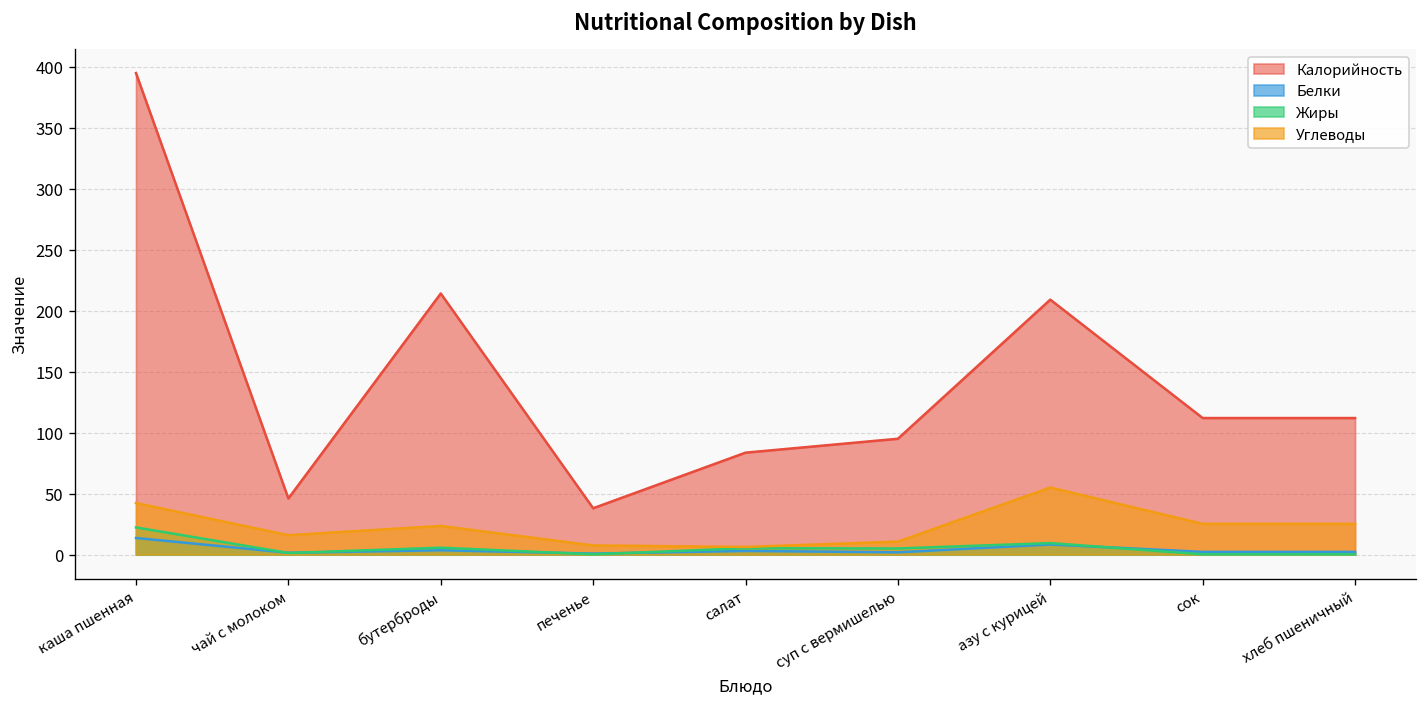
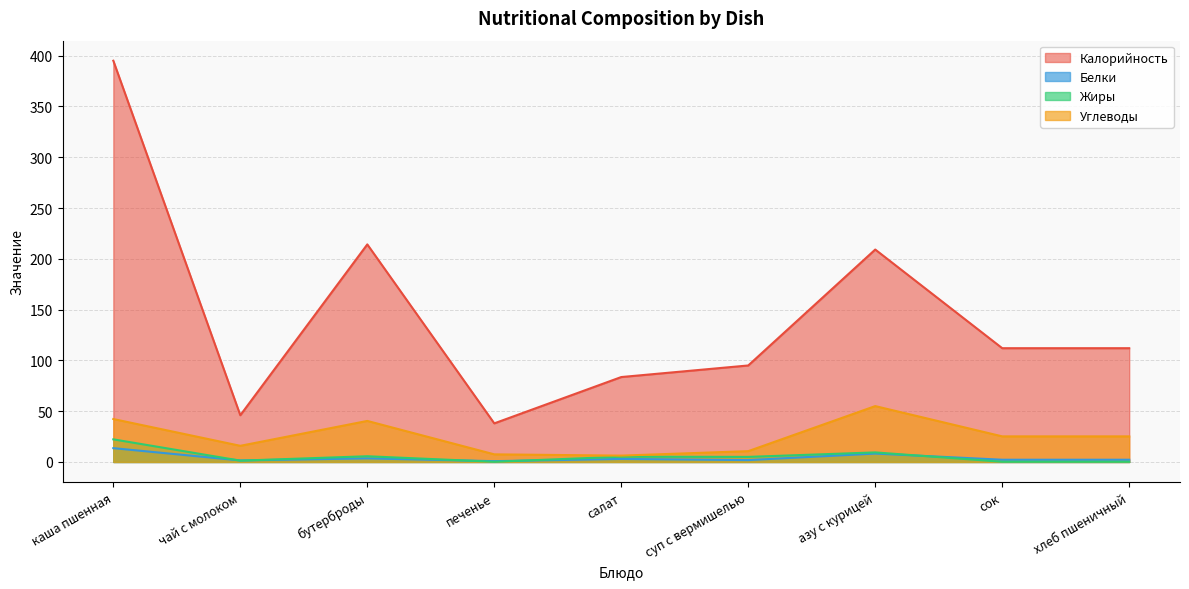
  {
    "Калорийность": {
      "каша пшенная": 395,
      "чай с молоком": 46,
      "бутерброды": 214,
      "печенье": 38,
      "салат": 84,
      "суп с вермишелью": 95,
      "азу с курицей": 209,
      "сок": 112,
      "хлеб пшеничный": 112
    },
    "Белки": {
      "каша пшенная": 14,
      "суп с вермишелью": 2
    },
    "Жиры": {
      "каша пшенная": 22,
      "суп с вермишелью": 5
    },
    "Углеводы": {
      "каша пшенная": 42,
      "чай с молоком": 16,
-     "бутерброды": 24,
+     "бутерброды": 40,
      "печенье": 8,
      "суп с вермишелью": 11,
      "азу с курицей": 55,
      "сок": 25,
      "хлеб пшеничный": 25
    }
  }
